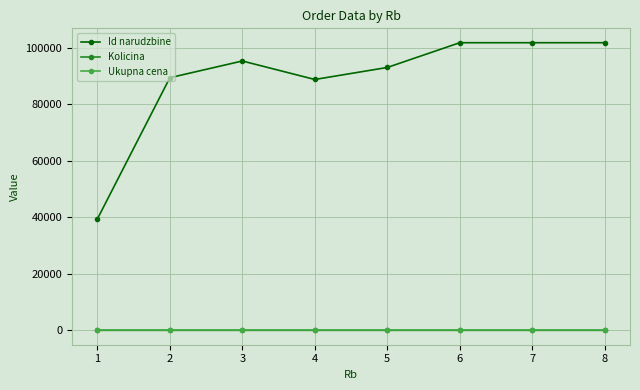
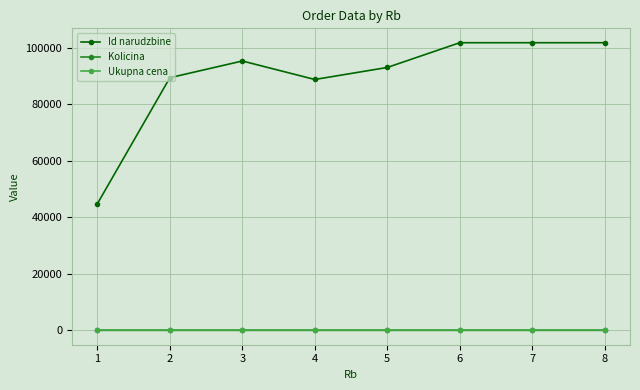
  {
    "Id narudzbine": {
-     "1": 39000,
+     "1": 45000,
      "3": 95000,
      "4": 89000,
      "5": 93000,
      "6": 102000,
      "7": 102000,
      "8": 102000
    },
    "Ukupna cena": {
      "1": 0,
      "2": 0,
      "3": 0,
      "4": 0,
      "5": 0,
      "6": 0,
      "7": 0,
      "8": 0
    }
  }
